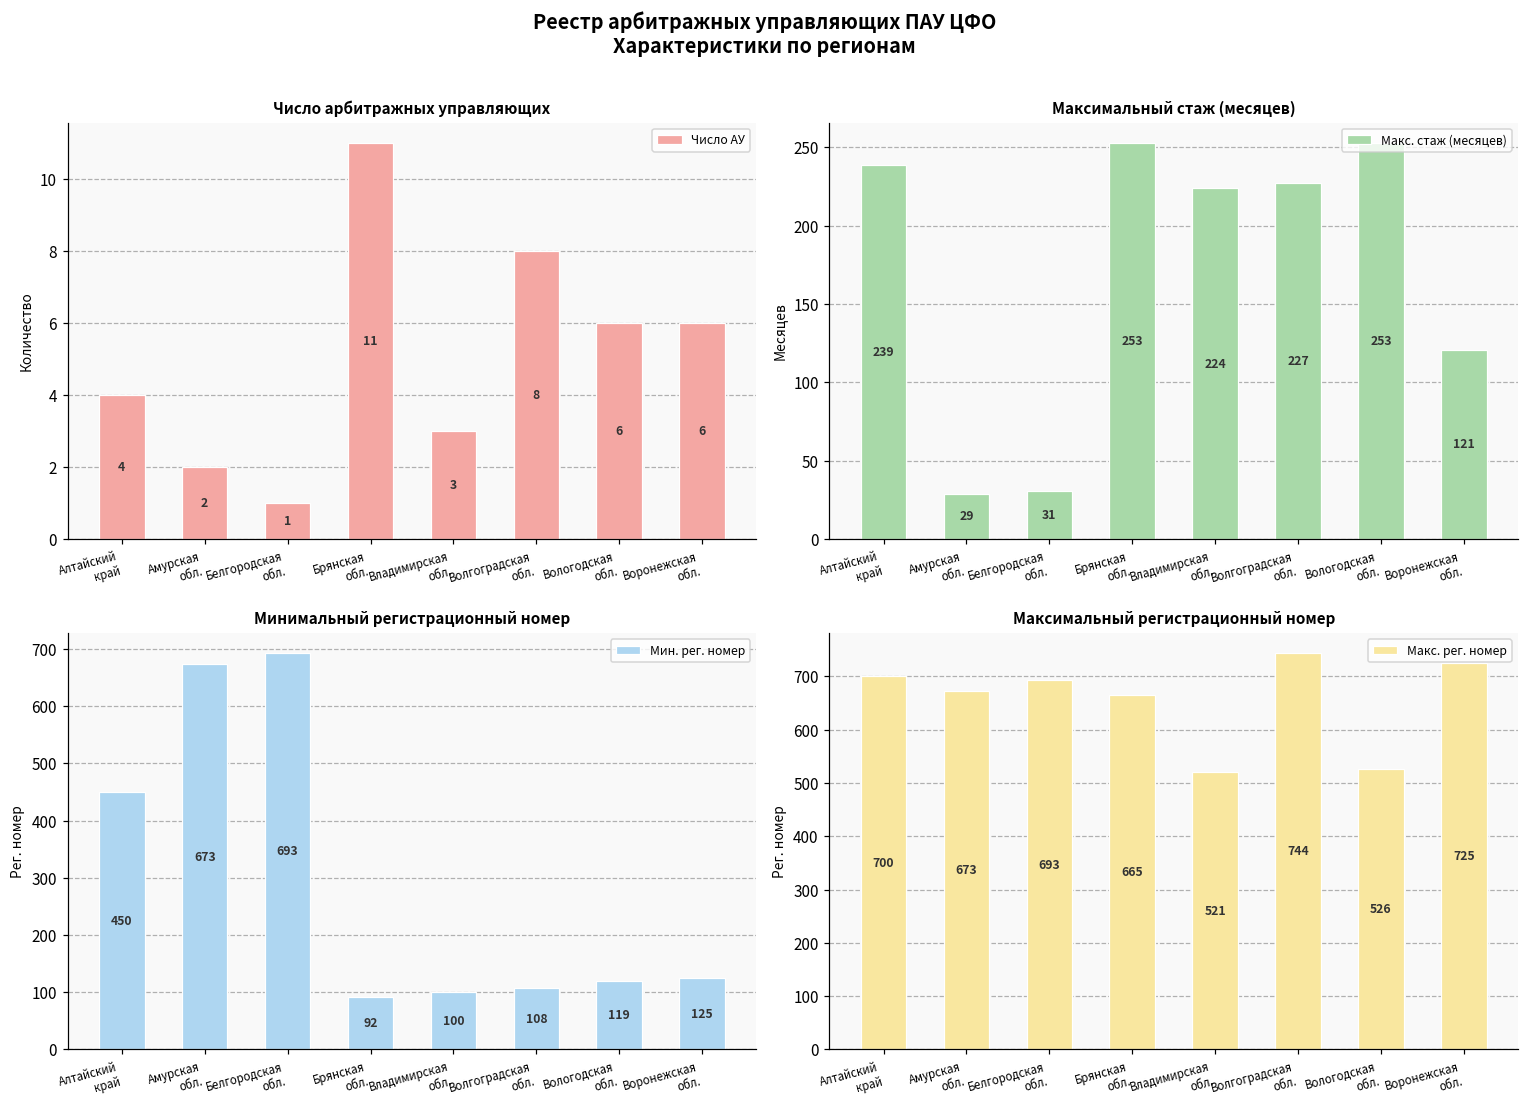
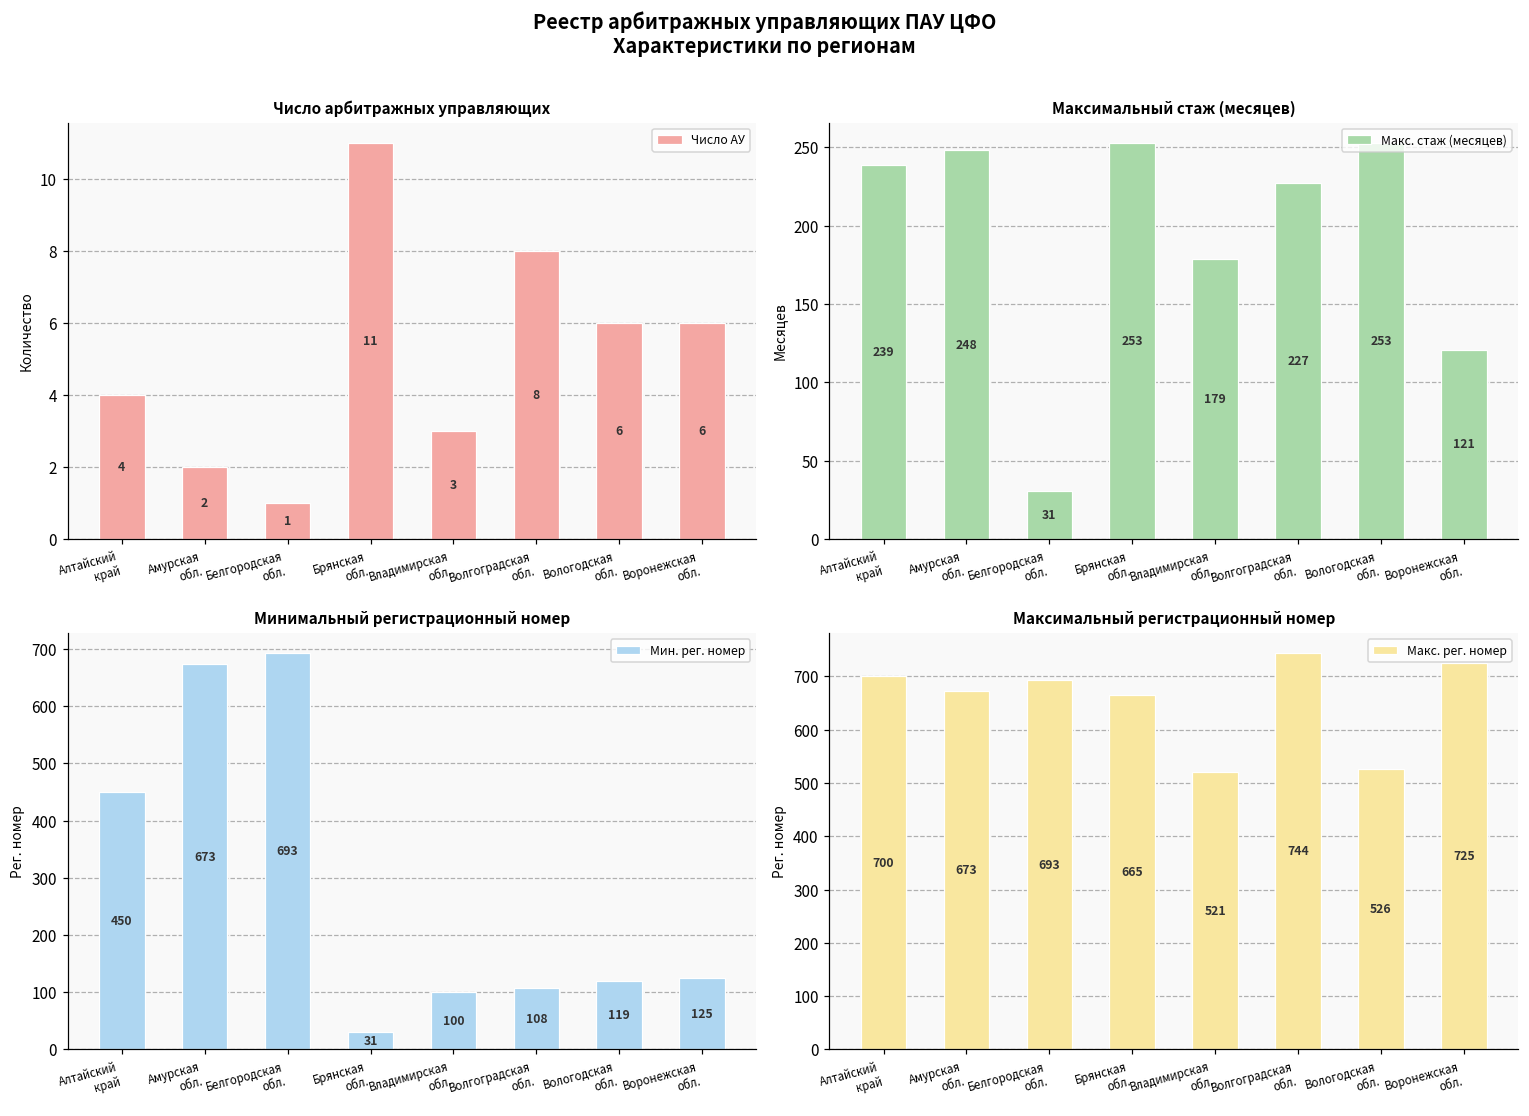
  {
    "Число арбитражных управляющих": {
      "Алтайский край": 4,
      "Амурская обл.": 2,
      "Белгородская обл.": 1,
      "Брянская обл.": 11,
      "Владимирская обл.": 3,
      "Волгоградская обл.": 8,
      "Вологодская обл.": 6,
      "Воронежская обл.": 6
    },
    "Максимальный стаж (месяцев)": {
      "Алтайский край": 239,
-     "Амурская обл.": 29,
+     "Амурская обл.": 248,
      "Белгородская обл.": 31,
      "Брянская обл.": 253,
-     "Владимирская обл.": 224,
+     "Владимирская обл.": 179,
      "Волгоградская обл.": 227,
      "Воронежская обл.": 121
    },
    "Минимальный регистрационный номер": {
      "Алтайский край": 450,
      "Амурская обл.": 673,
      "Белгородская обл.": 693,
-     "Брянская обл.": 92,
+     "Брянская обл.": 31,
      "Владимирская обл.": 100,
      "Волгоградская обл.": 108,
      "Вологодская обл.": 119,
      "Воронежская обл.": 125
    },
    "Максимальный регистрационный номер": {
      "Алтайский край": 700,
      "Амурская обл.": 673,
      "Белгородская обл.": 693,
      "Брянская обл.": 665,
      "Владимирская обл.": 521,
      "Волгоградская обл.": 744,
      "Вологодская обл.": 526,
      "Воронежская обл.": 725
    }
  }
